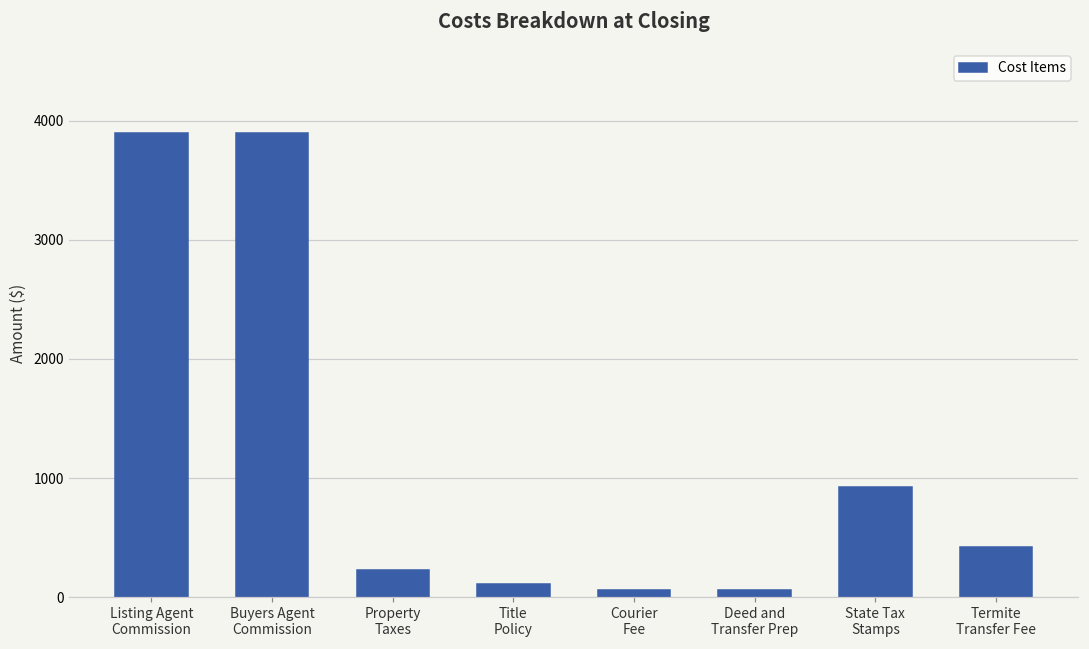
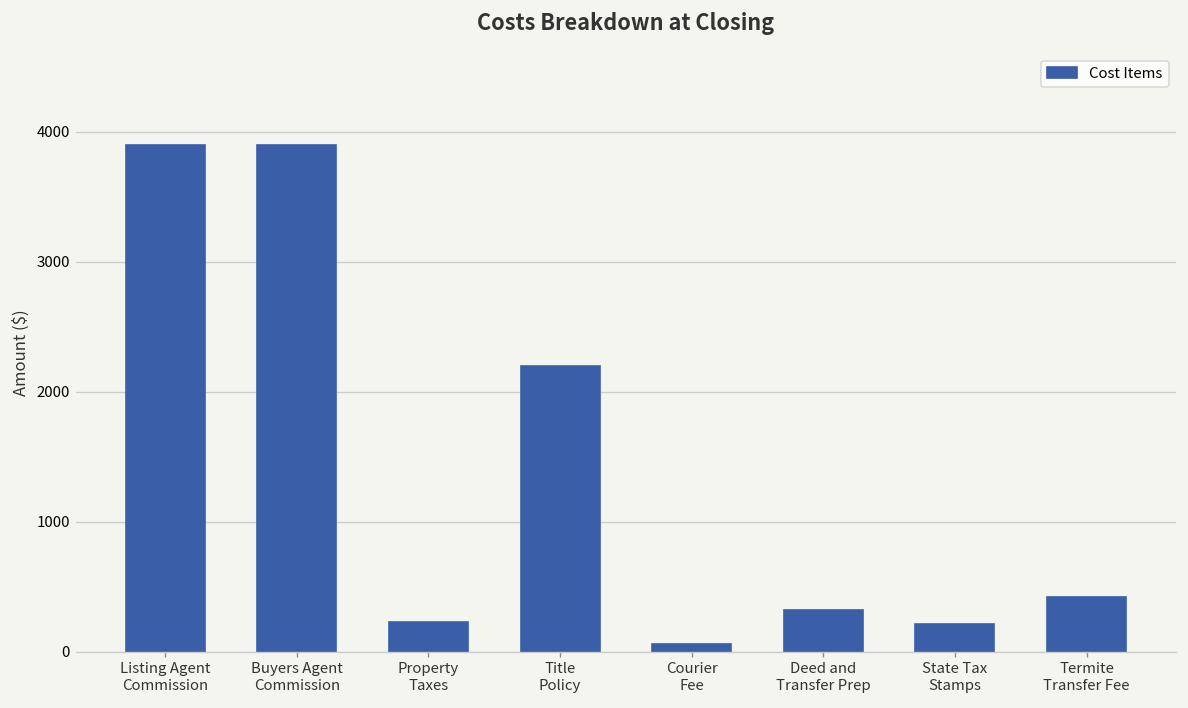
  {
    "Listing Agent Commission": 3900,
    "Buyers Agent Commission": 3900,
    "Property Taxes": 230,
-   "Title Policy": 110,
+   "Title Policy": 2200,
    "Courier Fee": 60,
-   "Deed and Transfer Prep": 70,
-   "State Tax Stamps": 920,
+   "Deed and Transfer Prep": 320,
+   "State Tax Stamps": 210,
    "Termite Transfer Fee": 420
  }
